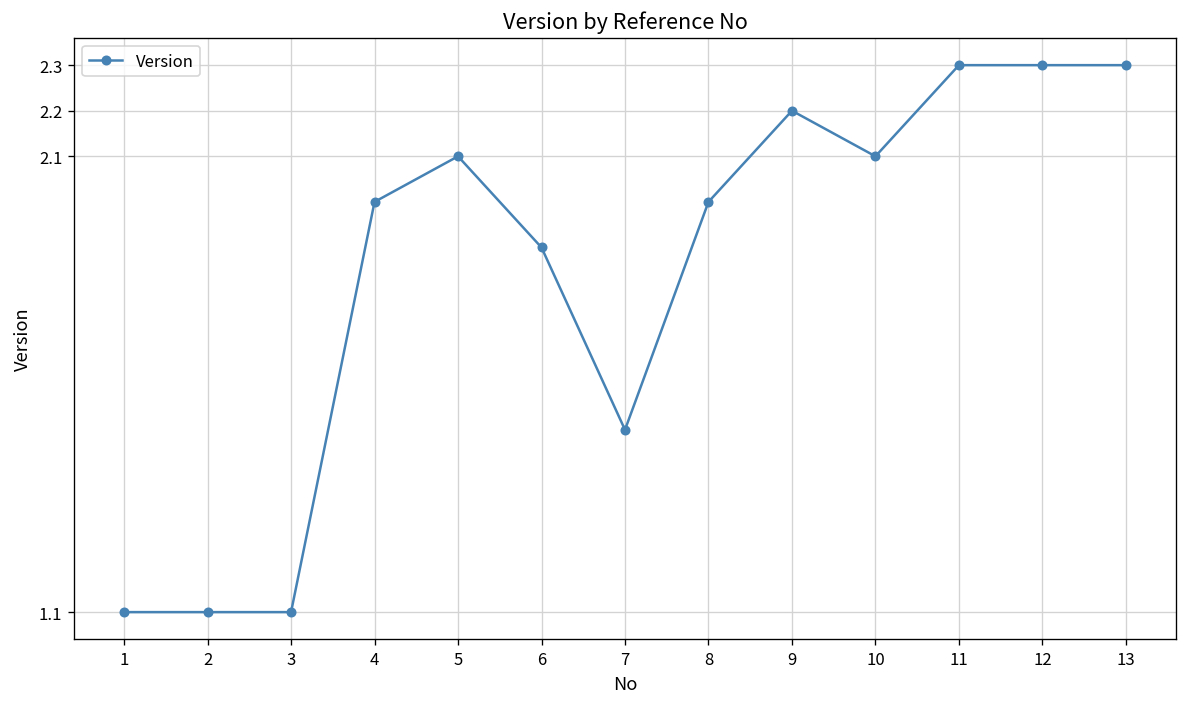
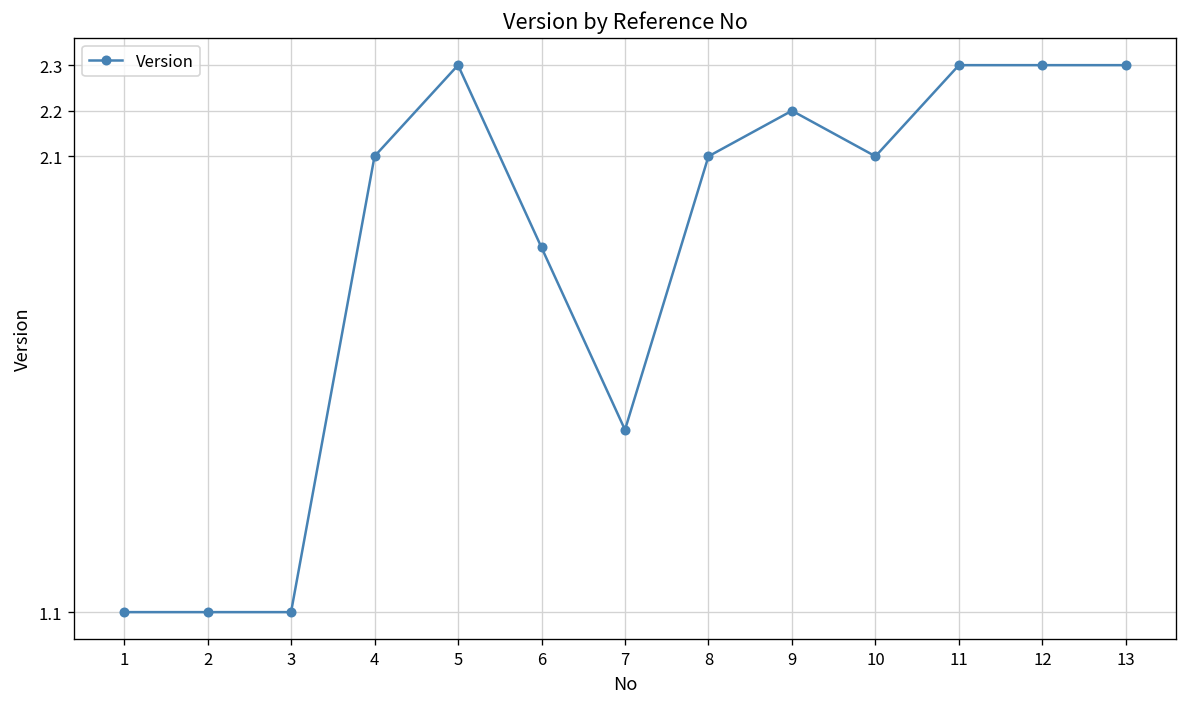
  {
    "1": 1.1,
    "2": 1.1,
    "3": 1.1,
-   "4": 2.0,
-   "5": 2.1,
+   "4": 2.1,
+   "5": 2.3,
    "6": 1.9,
    "7": 1.5,
-   "8": 2.0,
+   "8": 2.1,
    "9": 2.2,
    "10": 2.1,
    "11": 2.3,
    "12": 2.3,
    "13": 2.3
  }
